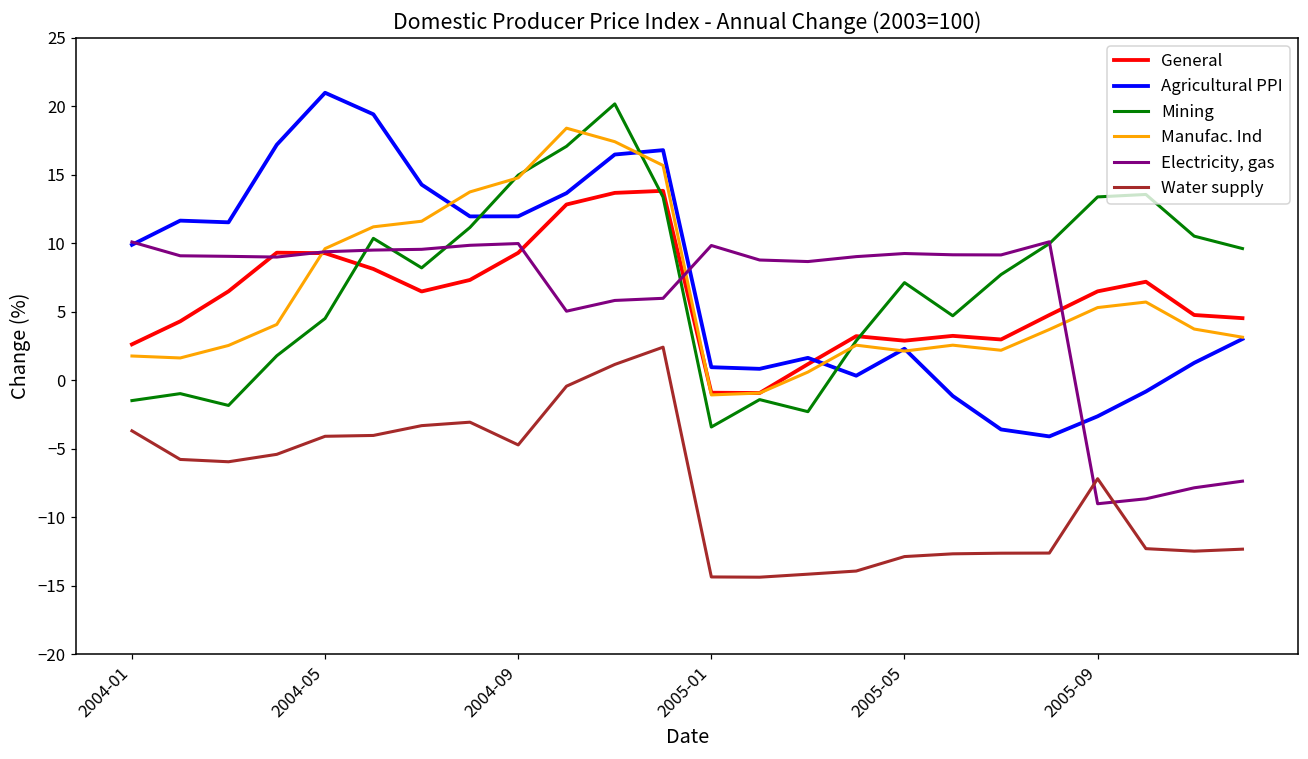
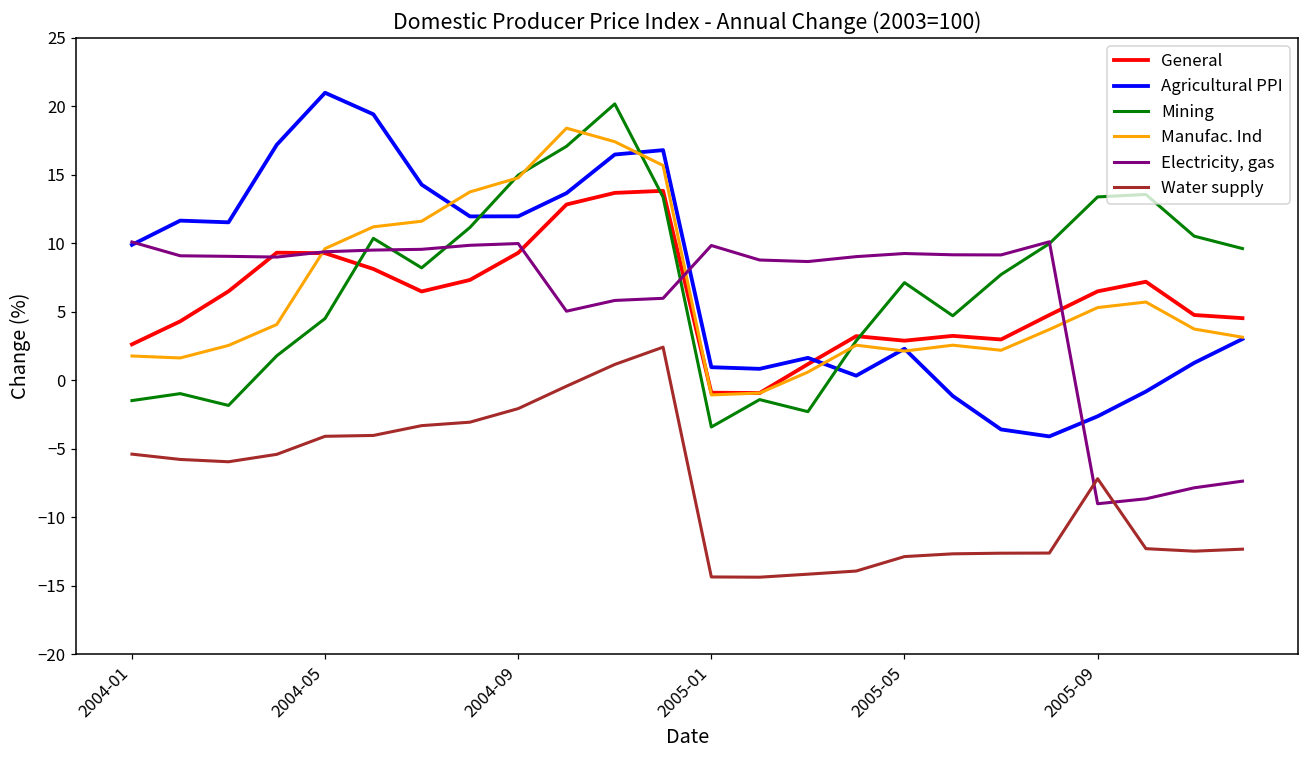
  {
    "General": {
      "2004-01": 2.6,
      "2004-09": 9.3,
      "2005-05": 2.9,
      "2005-09": 6.5
    },
    "Agricultural PPI": {
      "2004-01": 9.9,
      "2004-05": 21.0,
      "2004-09": 12.0,
      "2005-01": 1.0,
      "2005-09": -2.6
    },
    "Mining": {
      "2004-01": -1.5,
      "2004-05": 4.5,
      "2005-01": -3.4,
      "2005-05": 7.1,
      "2005-09": 13.4
    },
    "Manufac. Ind": {
      "2004-01": 1.8,
      "2004-05": 9.6,
      "2005-09": 5.3
    },
    "Electricity, gas": {
      "2004-01": 10.1,
      "2004-09": 10.0,
      "2005-01": 9.8,
      "2005-05": 9.3,
      "2005-09": -9.0
    },
    "Water supply": {
-     "2004-01": -3.7,
+     "2004-01": -5.4,
      "2004-05": -4.1,
-     "2004-09": -4.7,
+     "2004-09": -2.1,
      "2005-01": -14.3,
      "2005-05": -12.9,
      "2005-09": -7.2
    }
  }
